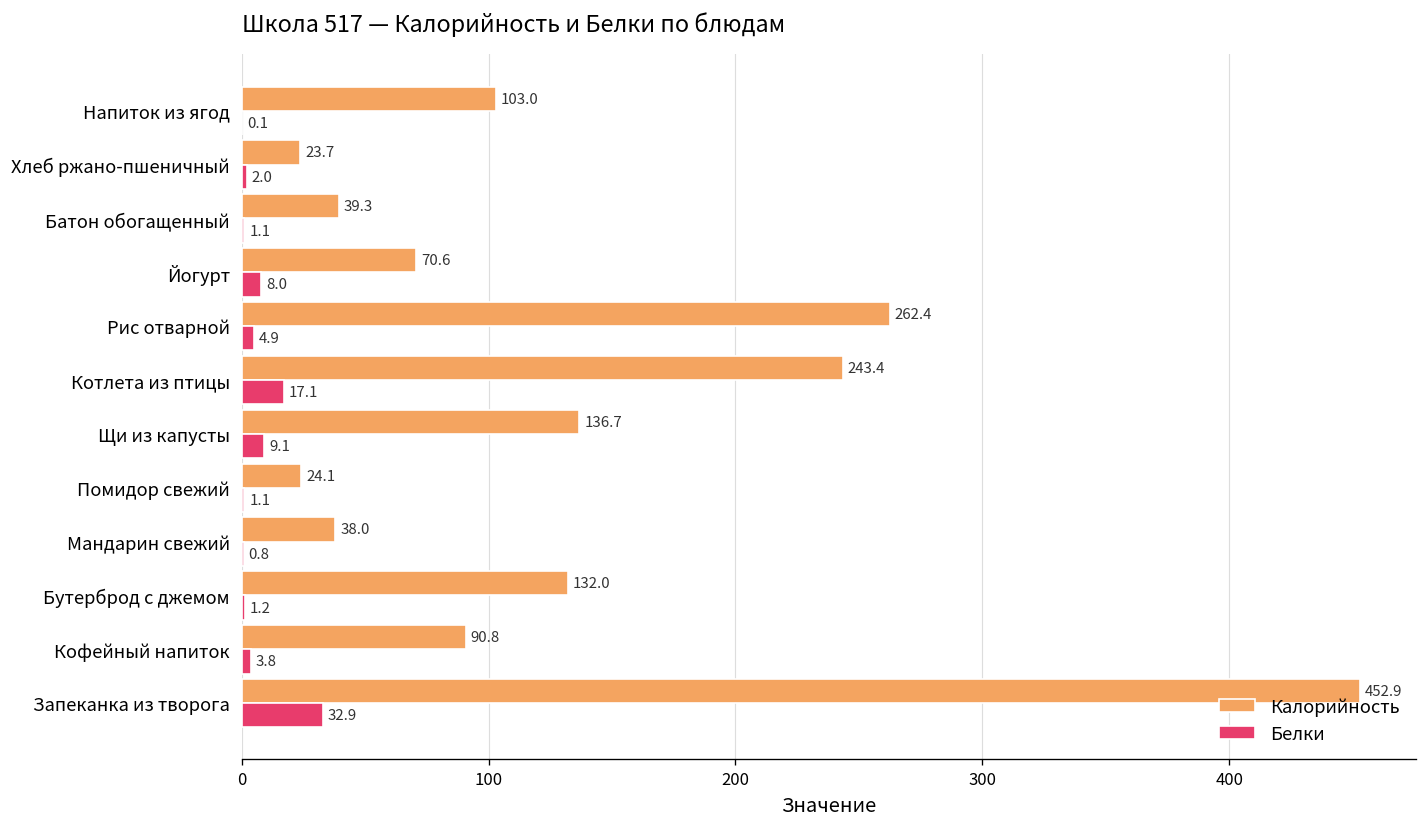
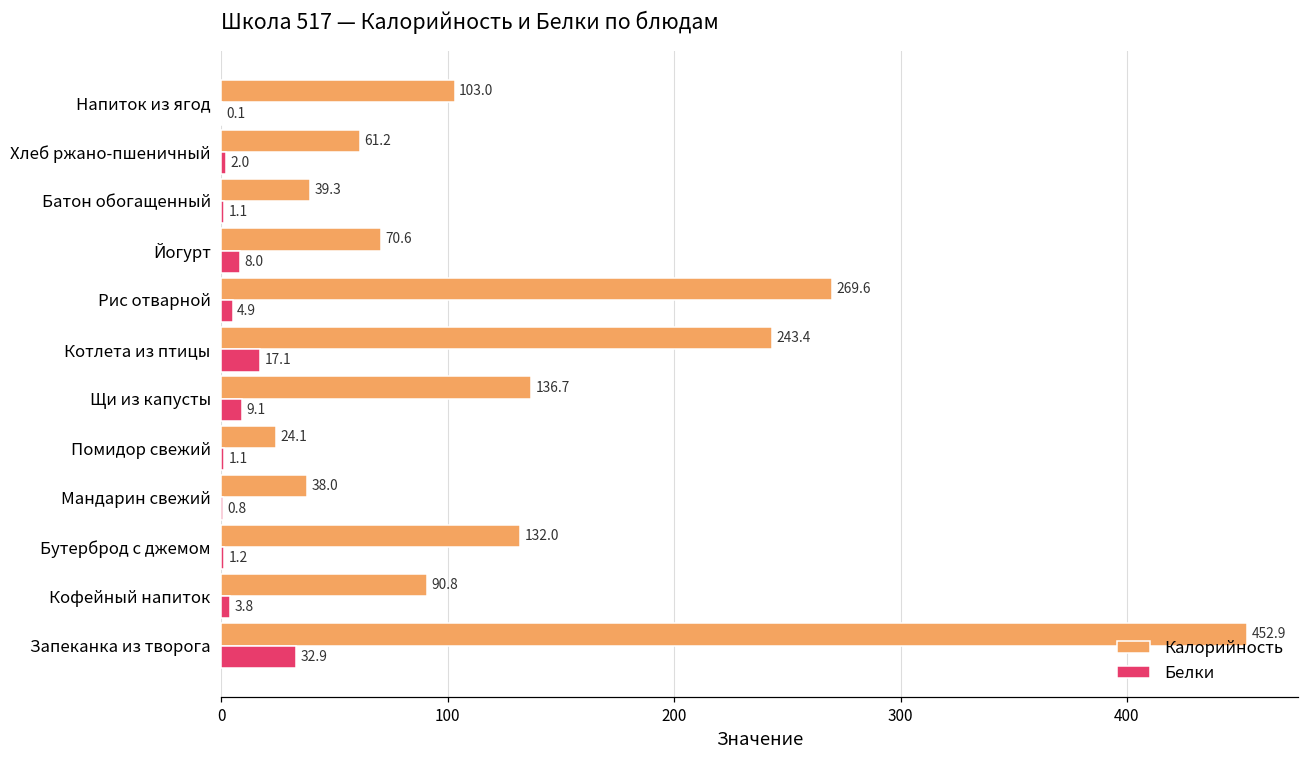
  {
    "Калорийность": {
      "Напиток из ягод": 103.0,
-     "Хлеб ржано-пшеничный": 23.7,
+     "Хлеб ржано-пшеничный": 61.2,
      "Батон обогащенный": 39.3,
      "Йогурт": 70.6,
-     "Рис отварной": 262.4,
+     "Рис отварной": 269.6,
      "Котлета из птицы": 243.4,
      "Щи из капусты": 136.7,
      "Помидор свежий": 24.1,
      "Мандарин свежий": 38.0,
      "Бутерброд с джемом": 132.0,
      "Кофейный напиток": 90.8,
      "Запеканка из творога": 452.9
    },
    "Белки": {
      "Напиток из ягод": 0.1,
      "Хлеб ржано-пшеничный": 2.0,
      "Батон обогащенный": 1.1,
      "Йогурт": 8.0,
      "Рис отварной": 4.9,
      "Котлета из птицы": 17.1,
      "Щи из капусты": 9.1,
      "Помидор свежий": 1.1,
      "Мандарин свежий": 0.8,
      "Бутерброд с джемом": 1.2,
      "Кофейный напиток": 3.8,
      "Запеканка из творога": 32.9
    }
  }
